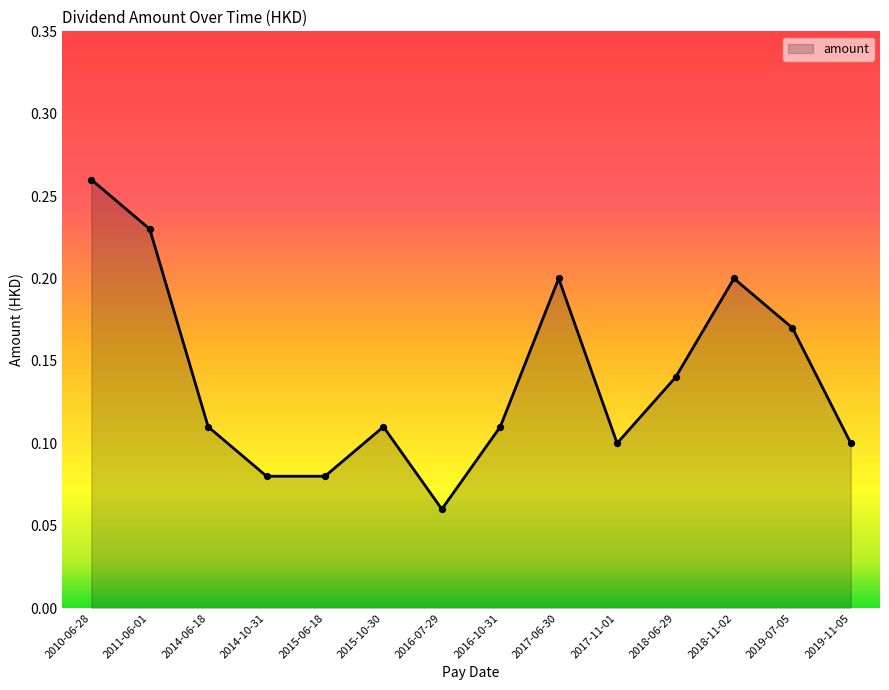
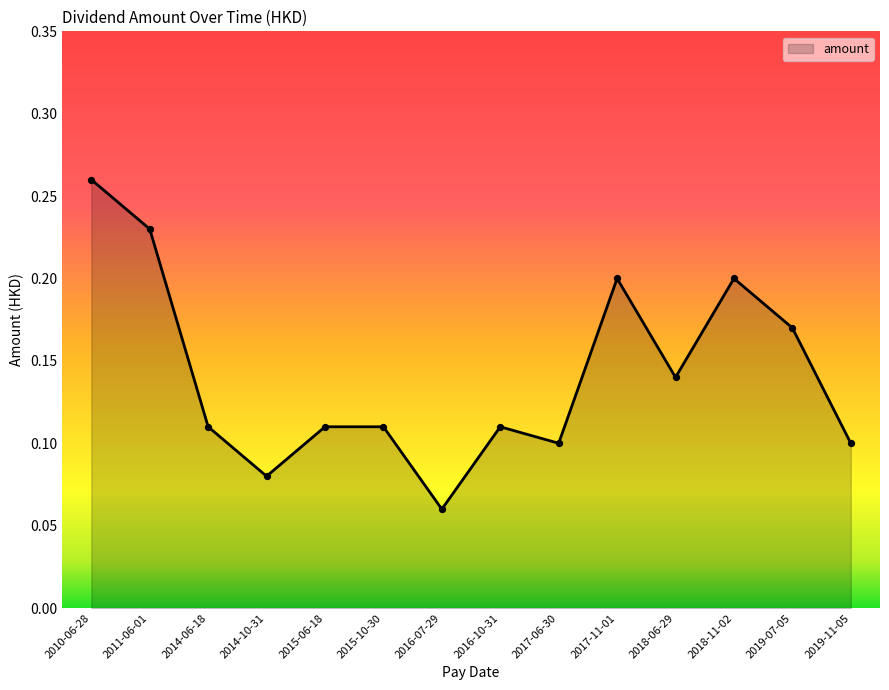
  {
    "2010-06-28": 0.26,
    "2011-06-01": 0.23,
    "2014-06-18": 0.11,
    "2014-10-31": 0.08,
-   "2015-06-18": 0.08,
+   "2015-06-18": 0.11,
    "2015-10-30": 0.11,
    "2016-07-29": 0.06,
    "2016-10-31": 0.11,
-   "2017-06-30": 0.2,
-   "2017-11-01": 0.1,
+   "2017-06-30": 0.1,
+   "2017-11-01": 0.2,
    "2018-06-29": 0.14,
    "2018-11-02": 0.20,
    "2019-07-05": 0.17,
    "2019-11-05": 0.10
  }
